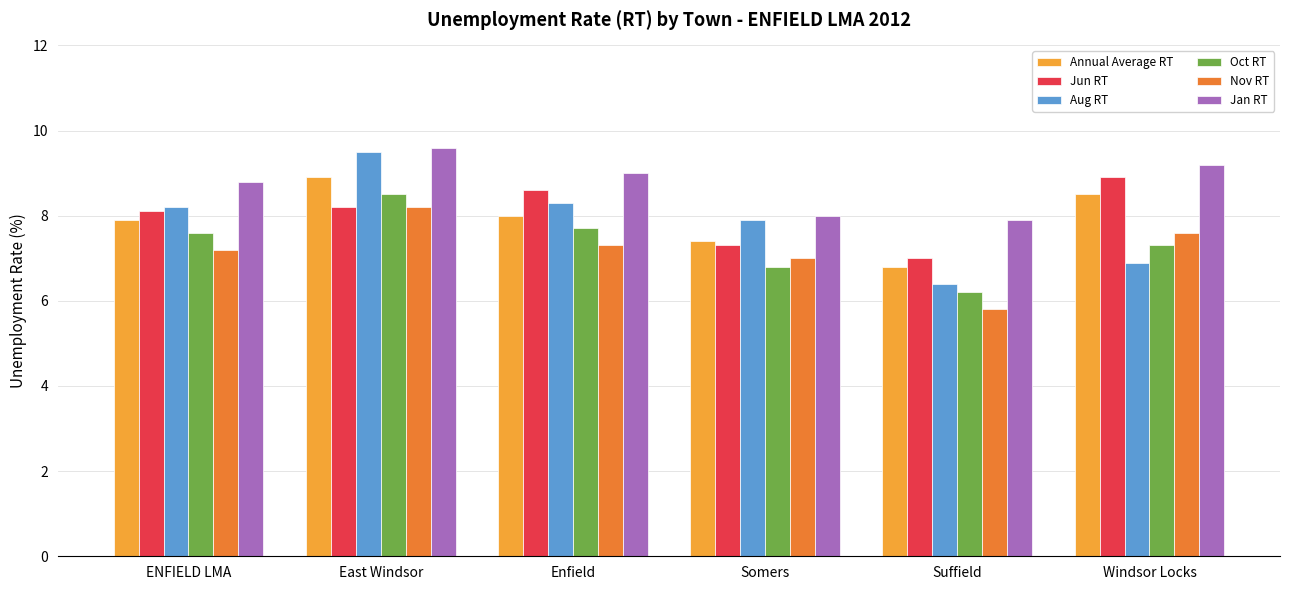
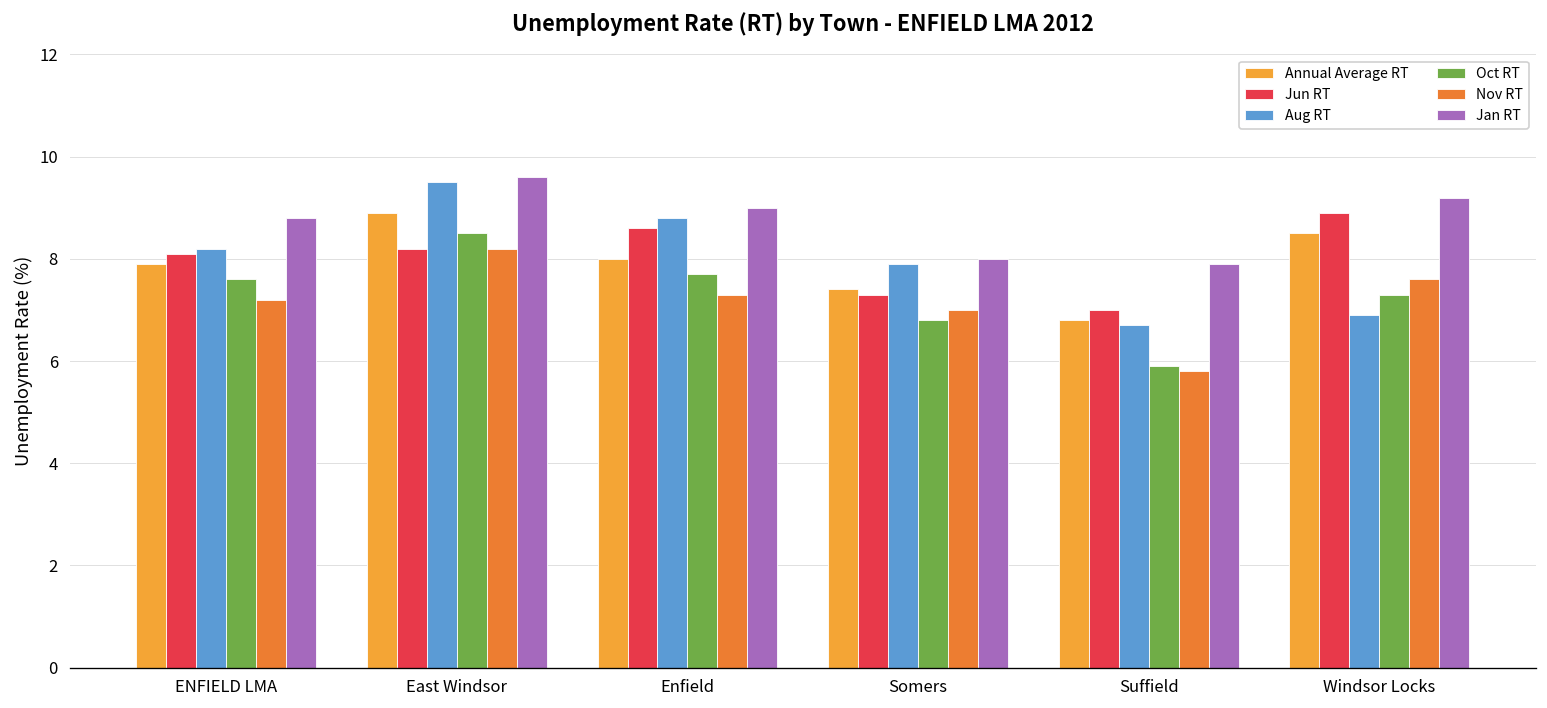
  {
    "Jun RT": {
      "ENFIELD LMA": 8.1,
      "East Windsor": 8.2,
      "Enfield": 8.6,
      "Somers": 7.3,
      "Suffield": 7.0,
      "Windsor Locks": 8.9
    },
    "Aug RT": {
      "ENFIELD LMA": 8.2,
      "East Windsor": 9.5,
-     "Enfield": 8.3,
+     "Enfield": 8.8,
      "Somers": 7.9,
-     "Suffield": 6.4,
+     "Suffield": 6.7,
      "Windsor Locks": 6.9
    },
    "Oct RT": {
      "ENFIELD LMA": 7.6,
      "East Windsor": 8.5,
      "Enfield": 7.7,
      "Somers": 6.8,
-     "Suffield": 6.2,
+     "Suffield": 5.9,
      "Windsor Locks": 7.3
    },
    "Jan RT": {
      "ENFIELD LMA": 8.8,
      "East Windsor": 9.6,
      "Enfield": 9.0,
      "Somers": 8.0,
      "Suffield": 7.9,
      "Windsor Locks": 9.2
    }
  }
